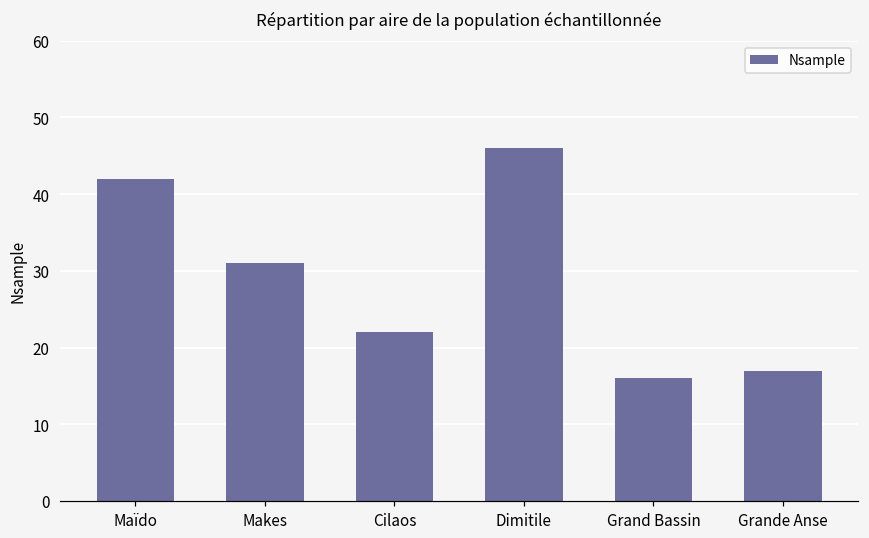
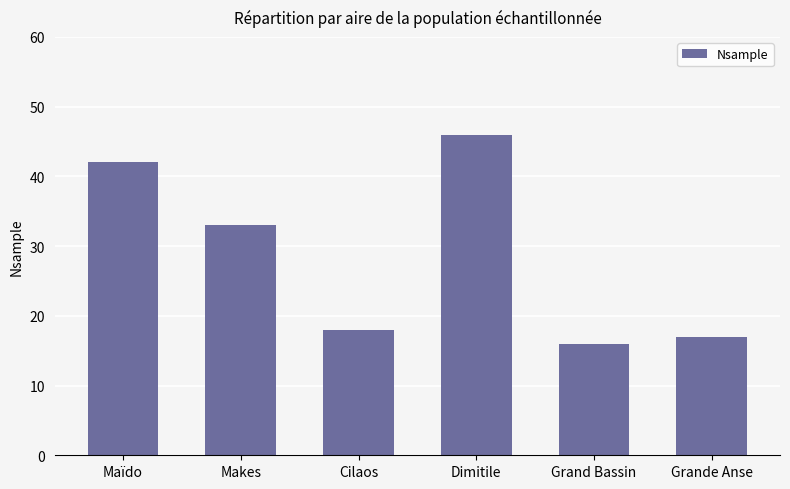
  {
    "Maïdo": 42,
-   "Makes": 31,
-   "Cilaos": 22,
+   "Makes": 33,
+   "Cilaos": 18,
    "Dimitile": 46,
    "Grand Bassin": 16,
    "Grande Anse": 17
  }
